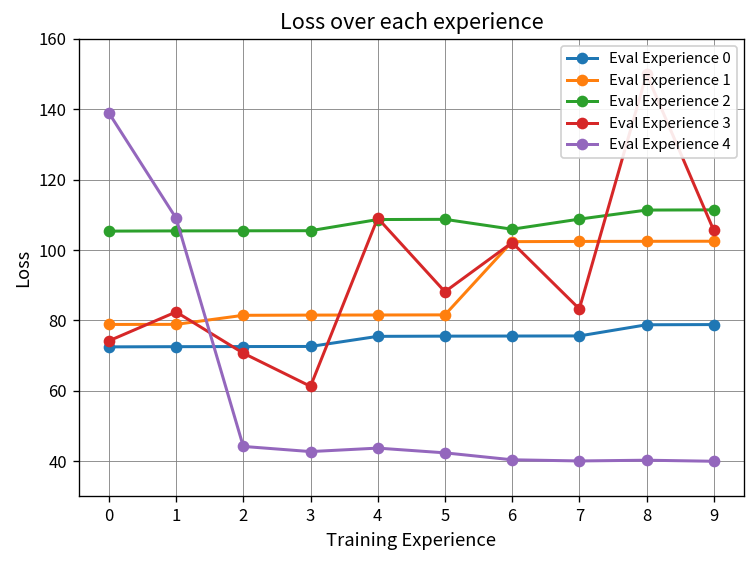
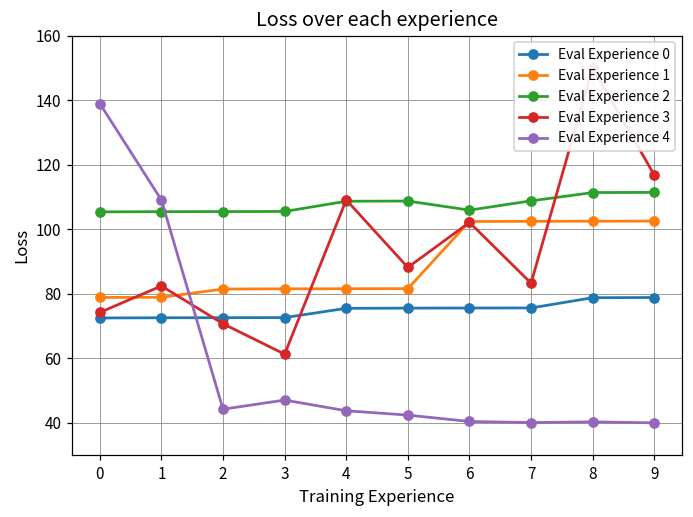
  {
    "Eval Experience 0": {
      "0": 72,
      "1": 73,
      "2": 73,
      "3": 73,
      "4": 75,
      "5": 76,
      "6": 76,
      "7": 76,
      "8": 79,
      "9": 79
    },
    "Eval Experience 1": {
      "0": 79,
      "1": 79,
      "2": 81,
      "3": 82,
      "4": 82,
      "5": 82,
      "7": 102,
      "8": 102,
      "9": 103
    },
    "Eval Experience 2": {
      "0": 105,
      "1": 105,
      "2": 105,
      "3": 105,
      "5": 109,
      "6": 106,
      "7": 109,
      "8": 111,
      "9": 111
    },
    "Eval Experience 3": {
      "0": 74,
      "1": 82,
      "2": 71,
      "3": 61,
      "5": 88,
      "7": 83,
-     "9": 106
+     "9": 117
    },
    "Eval Experience 4": {
      "0": 139,
      "1": 109,
      "2": 44,
-     "3": 43,
+     "3": 47,
      "4": 44,
      "5": 42,
      "6": 40,
      "7": 40,
      "8": 40,
      "9": 40
    }
  }
